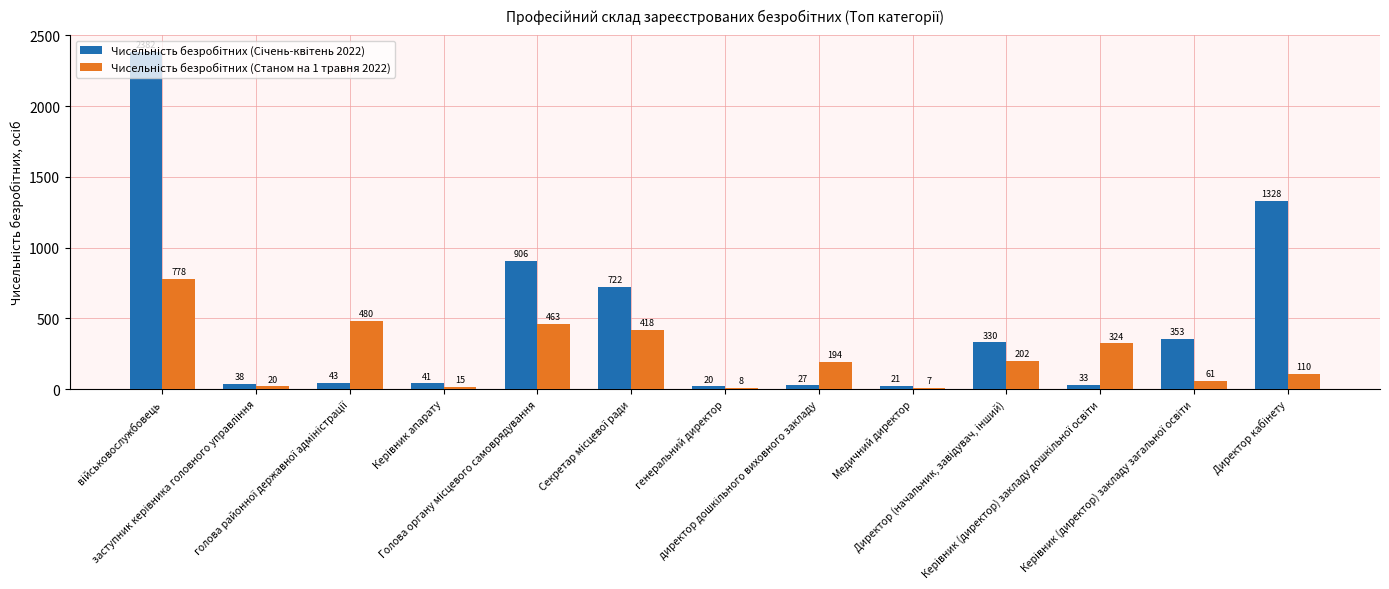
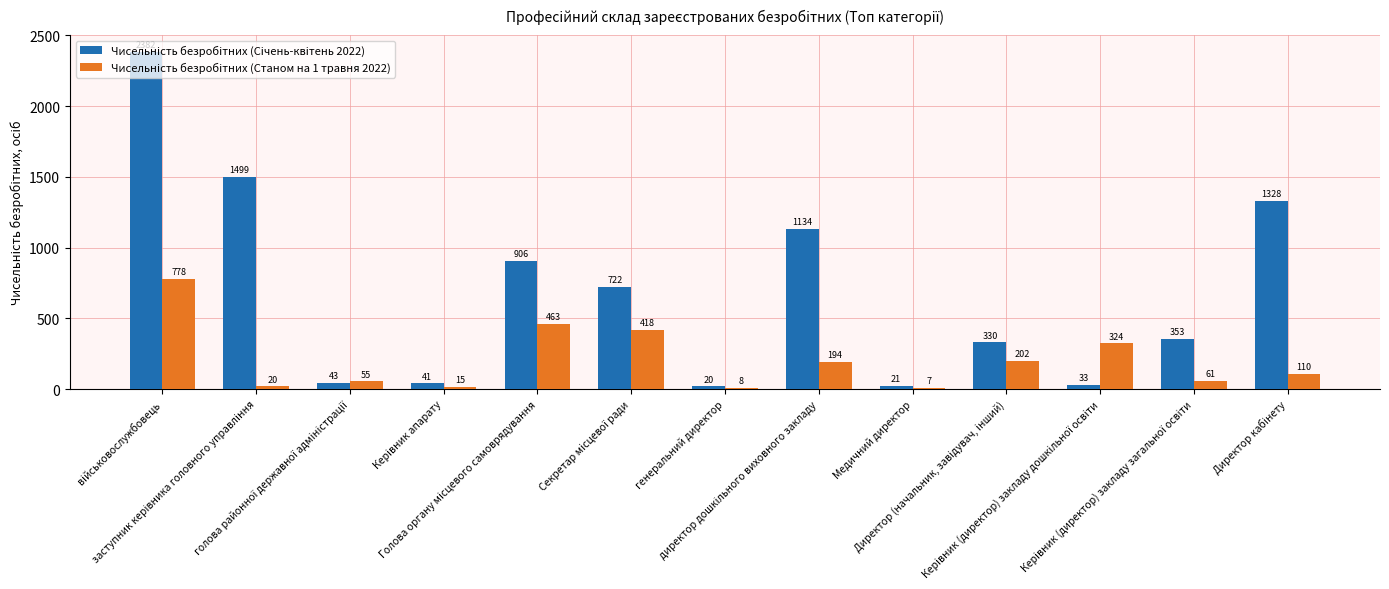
  {
    "Чисельність безробітних (Січень-квітень 2022)": {
-     "заступник керівника головного управління": 38,
+     "заступник керівника головного управління": 1499,
      "голова районної державної адміністрації": 43,
      "Керівник апарату": 41,
      "Голова органу місцевого самоврядування": 906,
      "Секретар місцевої ради": 722,
      "генеральний директор": 20,
-     "директор дошкільного виховного закладу": 27,
+     "директор дошкільного виховного закладу": 1134,
      "Медичний директор": 21,
      "Директор (начальник, завідувач, інший)": 330,
      "Керівник (директор) закладу дошкільної освіти": 33,
      "Керівник (директор) закладу загальної освіти": 353,
      "Директор кабінету": 1328
    },
    "Чисельність безробітних (Станом на 1 травня 2022)": {
      "військовослужбовець": 778,
      "заступник керівника головного управління": 20,
-     "голова районної державної адміністрації": 480,
+     "голова районної державної адміністрації": 55,
      "Керівник апарату": 15,
      "Голова органу місцевого самоврядування": 463,
      "Секретар місцевої ради": 418,
      "генеральний директор": 8,
      "директор дошкільного виховного закладу": 194,
      "Медичний директор": 7,
      "Директор (начальник, завідувач, інший)": 202,
      "Керівник (директор) закладу дошкільної освіти": 324,
      "Керівник (директор) закладу загальної освіти": 61,
      "Директор кабінету": 110
    }
  }
